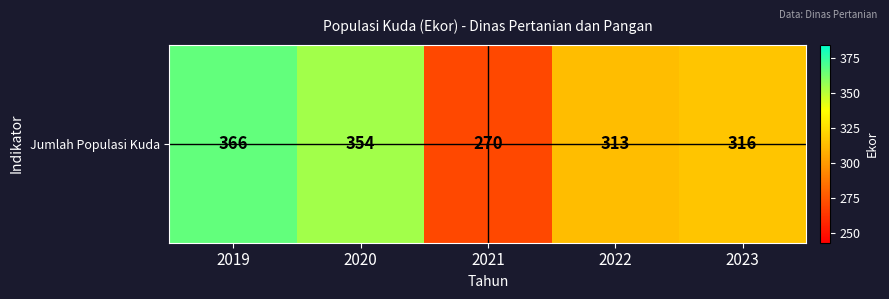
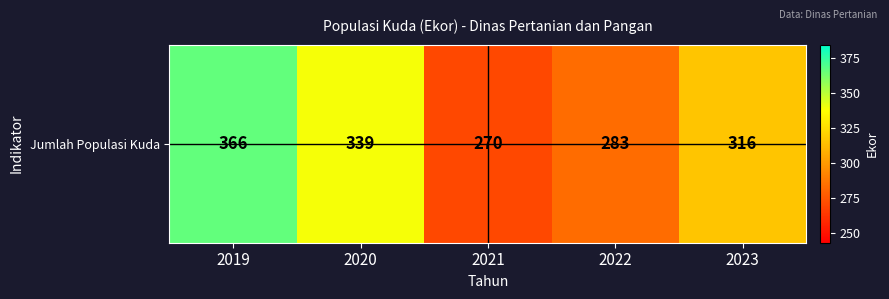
  {
    "Jumlah Populasi Kuda": {
      "2019": 366,
-     "2020": 354,
+     "2020": 339,
      "2021": 270,
-     "2022": 313,
+     "2022": 283,
      "2023": 316
    }
  }
